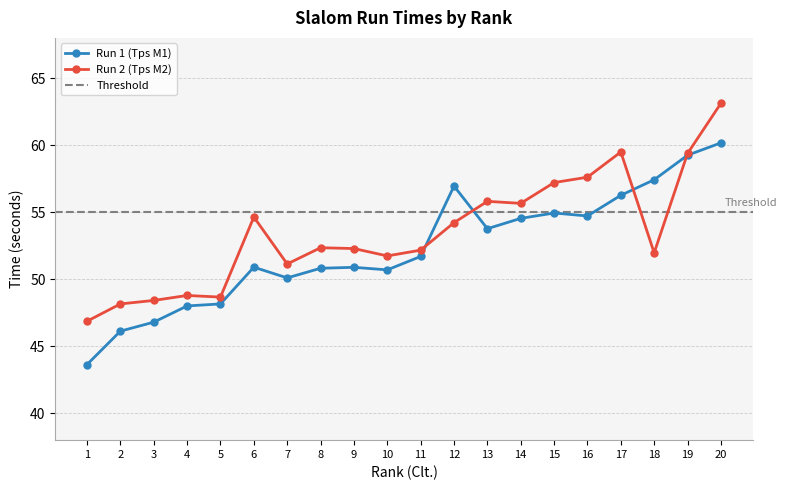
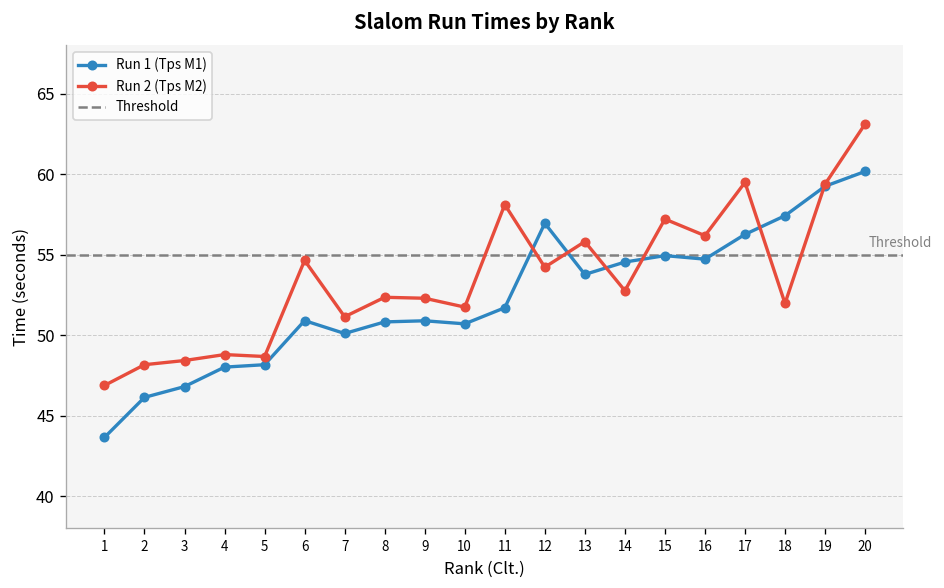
  {
    "Run 1 (Tps M1)": {
      "1": 43.6,
      "2": 46.1,
      "3": 46.8,
      "4": 48.0,
      "5": 48.2,
      "6": 50.9,
      "7": 50.1,
      "8": 50.8,
      "9": 50.9,
      "10": 50.7,
      "11": 51.7,
      "12": 57.0,
      "13": 53.8,
      "14": 54.5,
      "15": 54.9,
      "16": 54.7,
      "17": 56.3,
      "18": 57.4,
      "20": 60.2
    },
    "Run 2 (Tps M2)": {
      "1": 46.9,
      "2": 48.2,
      "3": 48.4,
      "4": 48.8,
      "5": 48.7,
      "6": 54.6,
      "7": 51.1,
      "8": 52.4,
      "9": 52.3,
      "10": 51.7,
-     "11": 52.2,
+     "11": 58.1,
      "12": 54.2,
      "13": 55.8,
-     "14": 55.7,
+     "14": 52.8,
      "15": 57.2,
-     "16": 57.6,
+     "16": 56.2,
      "17": 59.5,
      "18": 52.0,
      "20": 63.1
    }
  }
